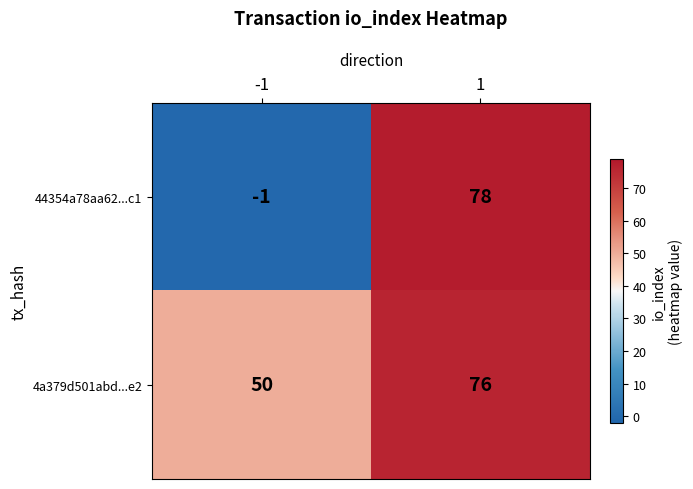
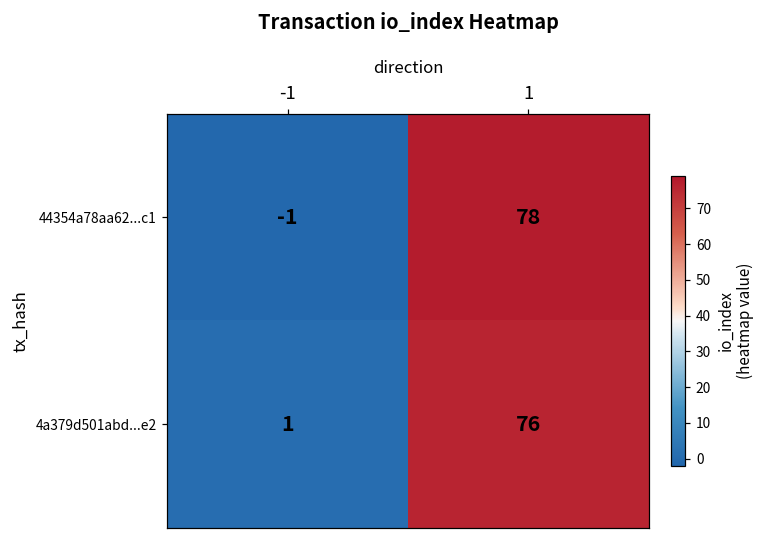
  {
    "44354a78aa62...c1": {
      "-1": -1,
      "1": 78
    },
    "4a379d501abd...e2": {
-     "-1": 50,
+     "-1": 1,
      "1": 76
    }
  }
